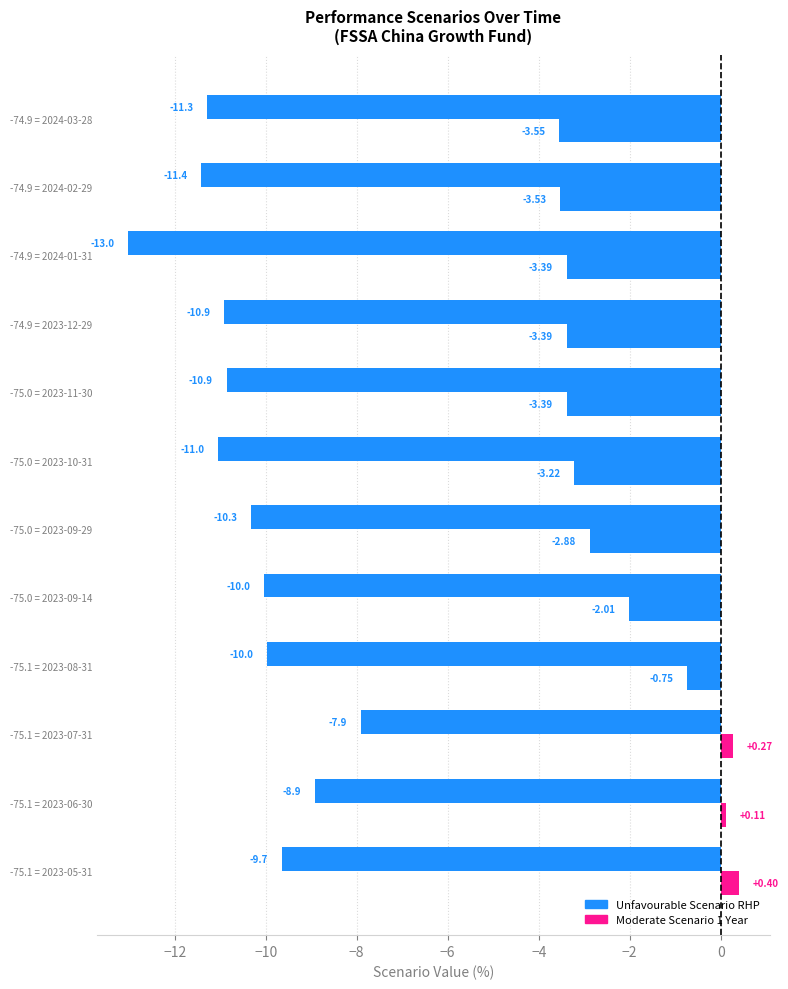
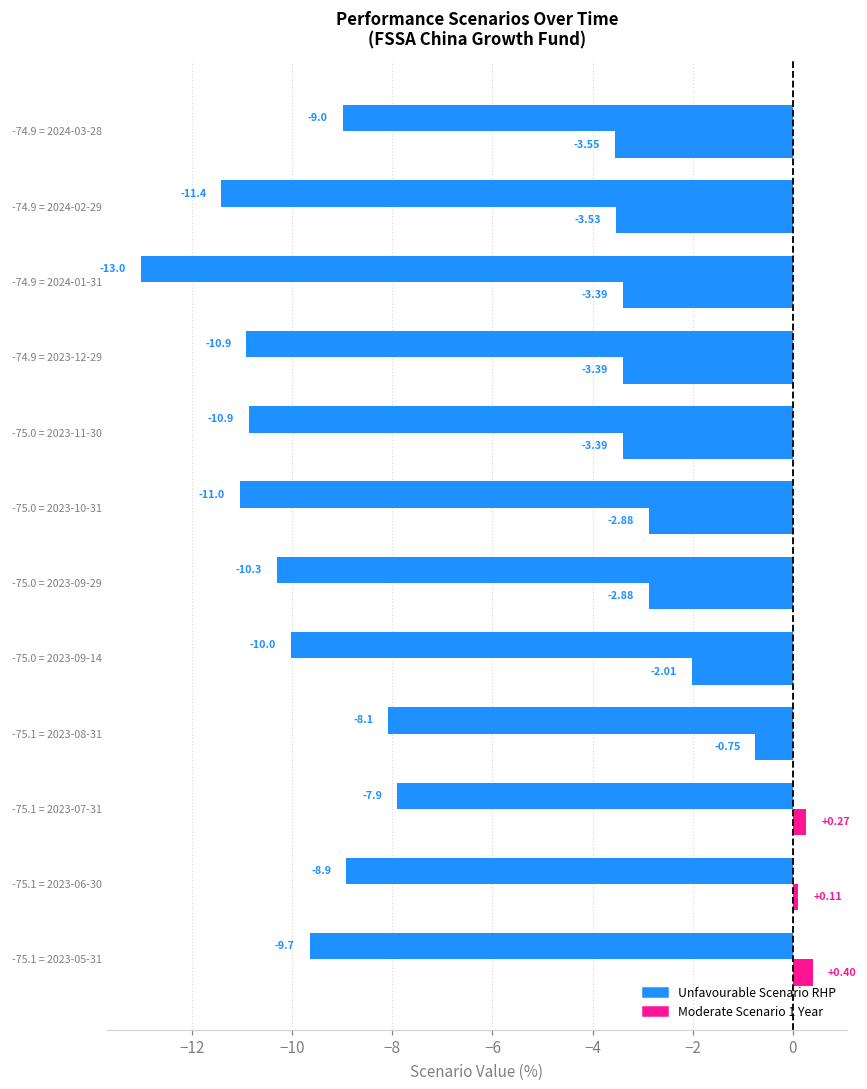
  {
    "Unfavourable Scenario RHP": {
-     "-74.9 = 2024-03-28": "-11.3",
+     "-74.9 = 2024-03-28": "-9.0",
      "-74.9 = 2024-02-29": "-11.4",
      "-74.9 = 2024-01-31": "-13.0",
      "-74.9 = 2023-12-29": "-10.9",
      "-75.0 = 2023-11-30": "-10.9",
      "-75.0 = 2023-10-31": "-11.0",
      "-75.0 = 2023-09-29": "-10.3",
      "-75.0 = 2023-09-14": "-10.0",
-     "-75.1 = 2023-08-31": "-10.0",
+     "-75.1 = 2023-08-31": "-8.1",
      "-75.1 = 2023-07-31": "-7.9",
      "-75.1 = 2023-06-30": "-8.9",
      "-75.1 = 2023-05-31": "-9.7"
    },
    "Moderate Scenario 1 Year": {
      "-74.9 = 2024-03-28": "-3.55",
      "-74.9 = 2024-02-29": "-3.53",
      "-74.9 = 2024-01-31": "-3.39",
      "-74.9 = 2023-12-29": "-3.39",
      "-75.0 = 2023-11-30": "-3.39",
-     "-75.0 = 2023-10-31": "-3.22",
+     "-75.0 = 2023-10-31": "-2.88",
      "-75.0 = 2023-09-29": "-2.88",
      "-75.0 = 2023-09-14": "-2.01",
      "-75.1 = 2023-08-31": "-0.75",
      "-75.1 = 2023-07-31": "+0.27",
      "-75.1 = 2023-06-30": "+0.11",
      "-75.1 = 2023-05-31": "+0.40"
    }
  }
